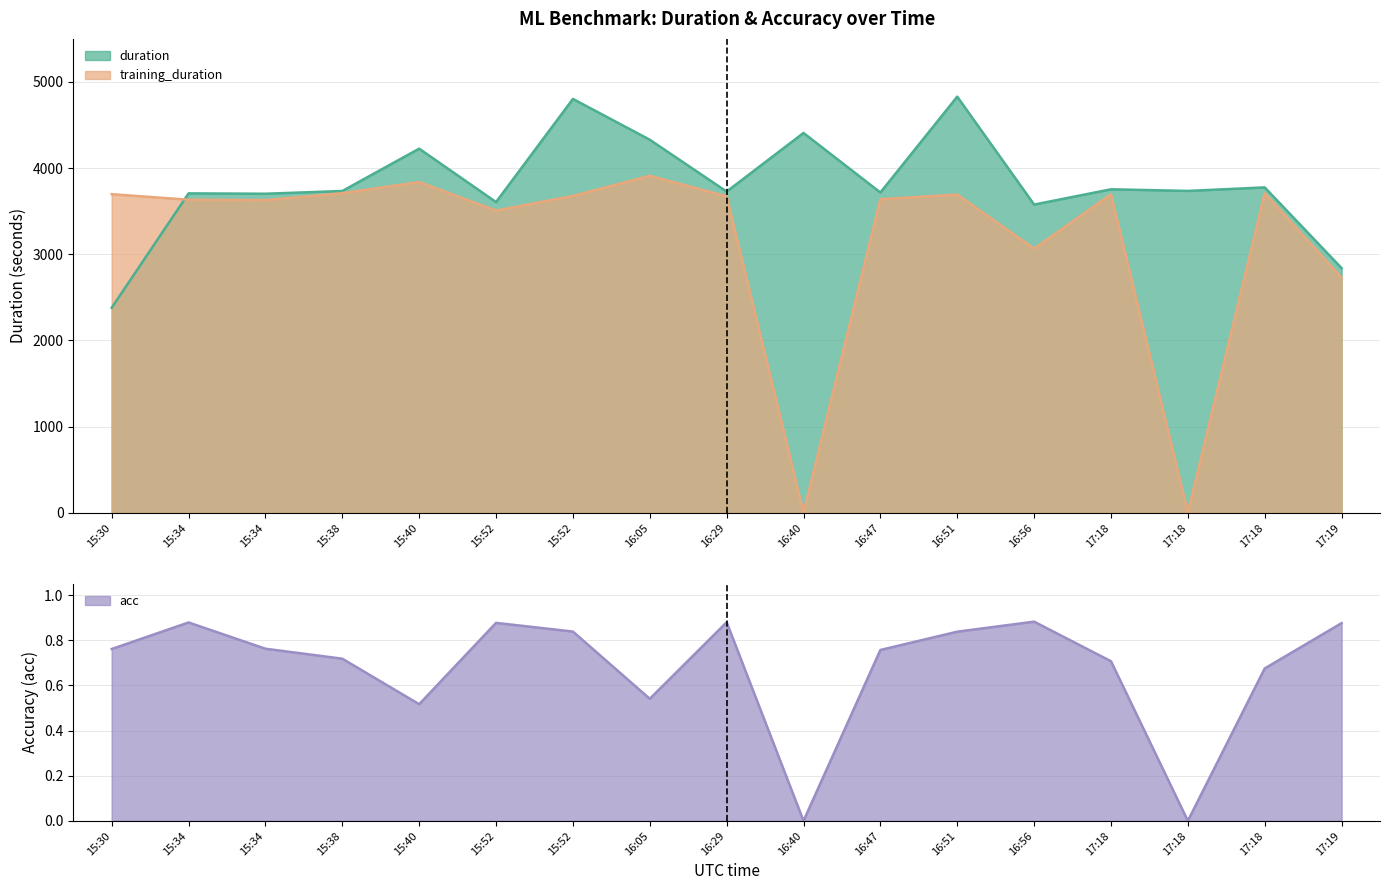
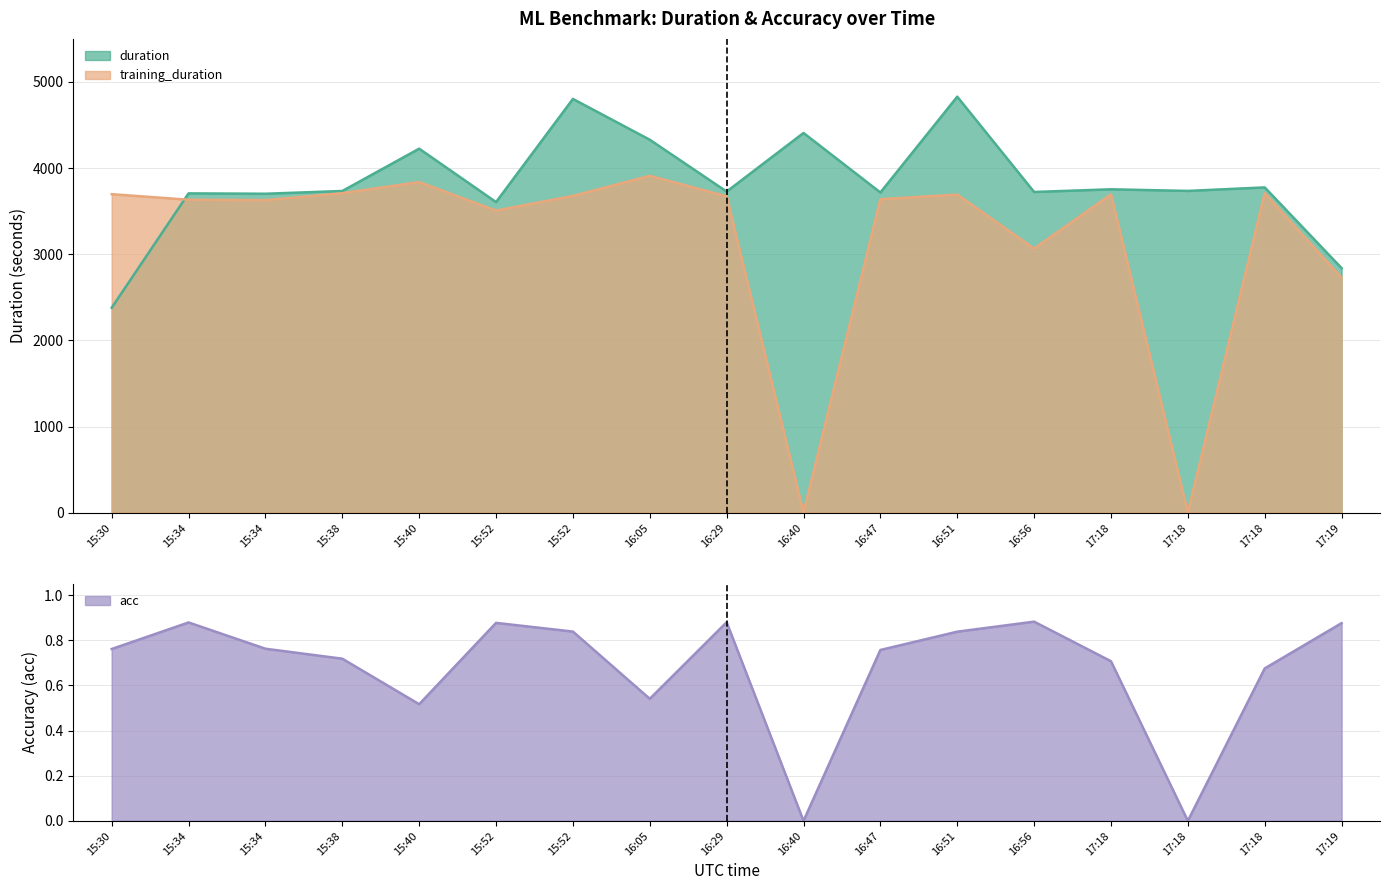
  {
    "ML Benchmark: Duration & Accuracy over Time": {
      "duration": {
        "15:30": 2400,
        "15:40": 4200,
        "16:05": 4300,
        "16:29": 3700,
        "16:40": 4400,
        "16:47": 3700,
        "16:51": 4800,
-       "16:56": 3600,
+       "16:56": 3700,
        "17:19": 2800
      },
      "training_duration": {
        "15:30": 3700,
        "15:40": 3800,
        "16:05": 3900,
        "16:29": 3700,
        "16:40": 0,
        "16:47": 3600,
        "16:51": 3700,
        "16:56": 3100,
        "17:19": 2700
      }
    }
  }
